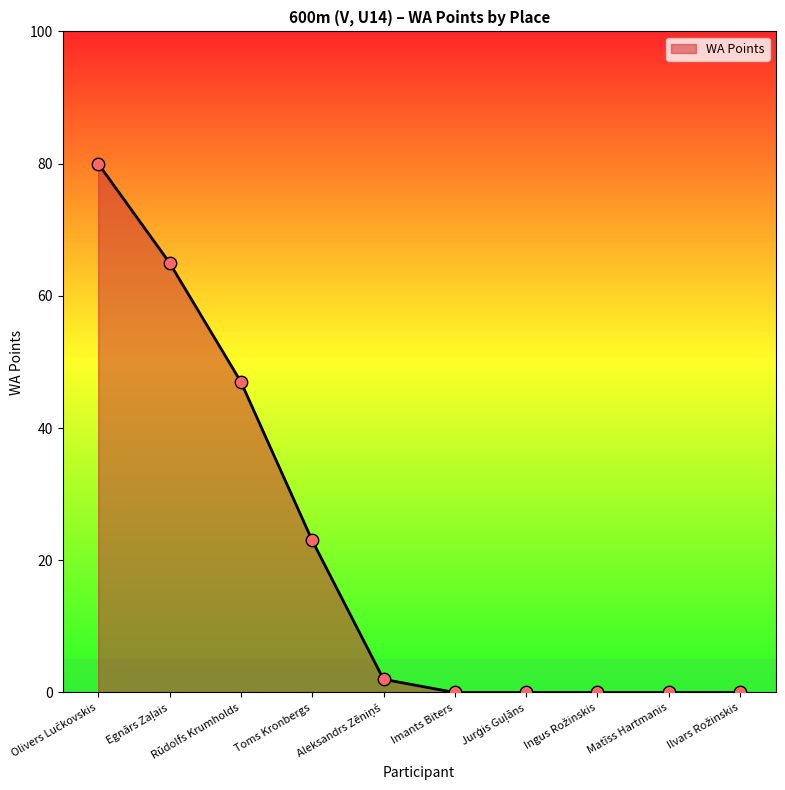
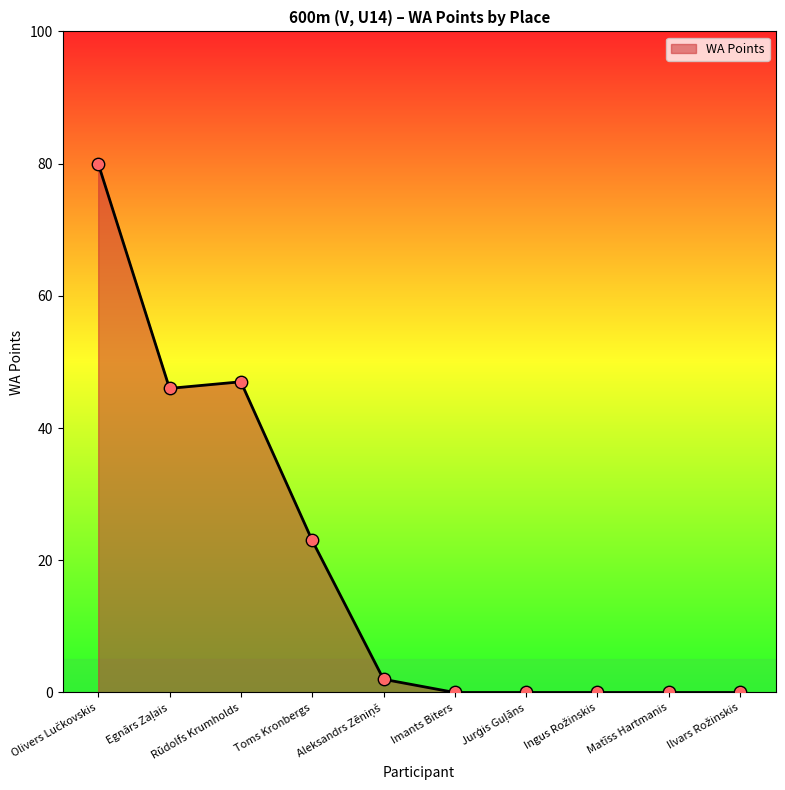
  {
    "Olivers Lučkovskis": 80,
-   "Egnārs Zaļais": 65,
+   "Egnārs Zaļais": 46,
    "Rūdolfs Krumholds": 47,
    "Toms Kronbergs": 23,
    "Aleksandrs Zēniņš": 2,
    "Imants Biters": 0,
    "Jurģis Guļāns": 0,
    "Ingus Rožinskis": 0,
    "Matīss Hartmanis": 0,
    "Ilvars Rožinskis": 0
  }
